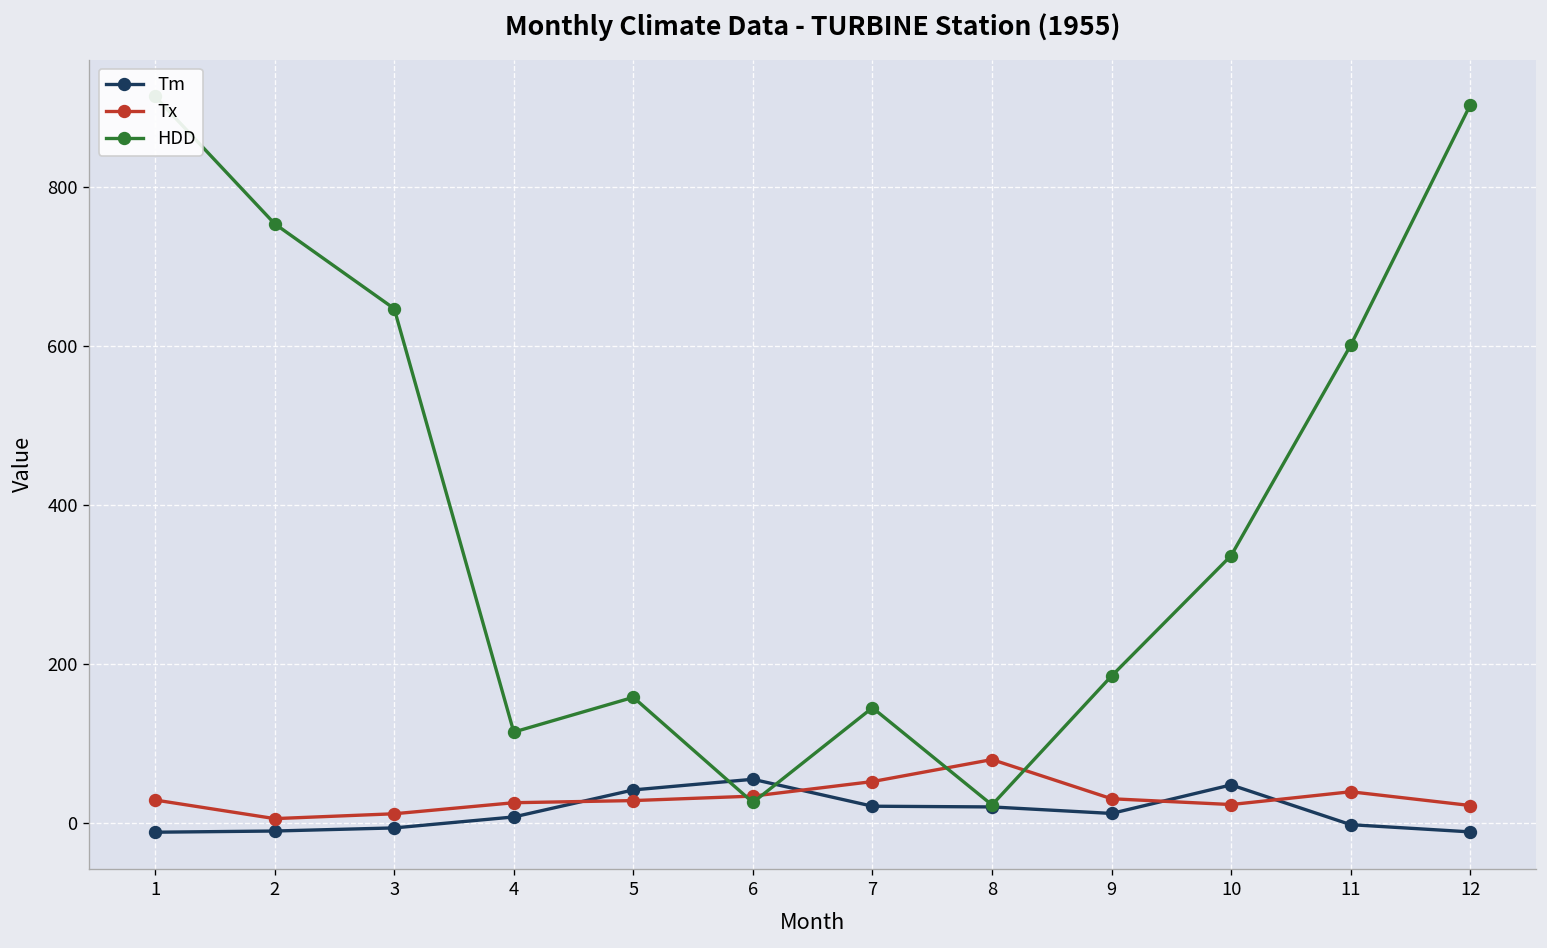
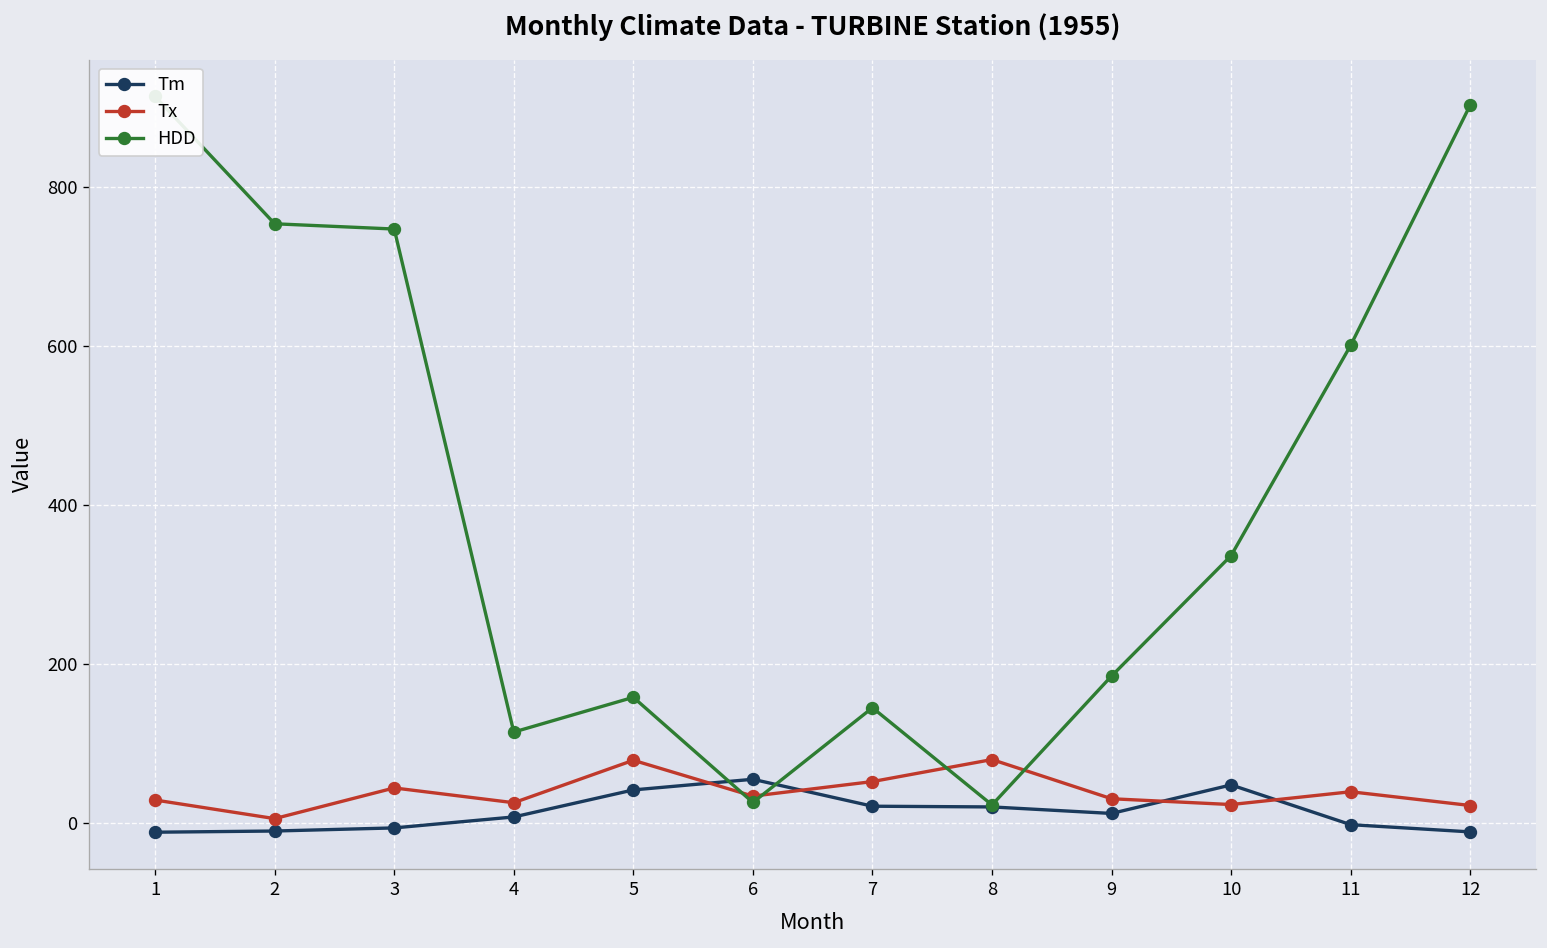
  {
    "Tm": {
      "1": -10,
      "2": -10,
      "3": -10,
      "4": 10,
      "5": 40,
      "6": 60,
      "7": 20,
      "9": 10,
      "10": 50,
      "11": 0,
      "12": -10
    },
    "Tx": {
      "1": 30,
      "2": 10,
-     "3": 10,
+     "3": 40,
      "4": 30,
-     "5": 30,
+     "5": 80,
      "6": 30,
      "7": 50,
      "8": 80,
      "9": 30,
      "10": 20,
      "11": 40,
      "12": 20
    },
    "HDD": {
      "2": 750,
-     "3": 650,
+     "3": 750,
      "4": 110,
      "5": 160,
      "6": 30,
      "7": 150,
      "9": 190,
      "10": 340,
      "11": 600,
      "12": 900
    }
  }
